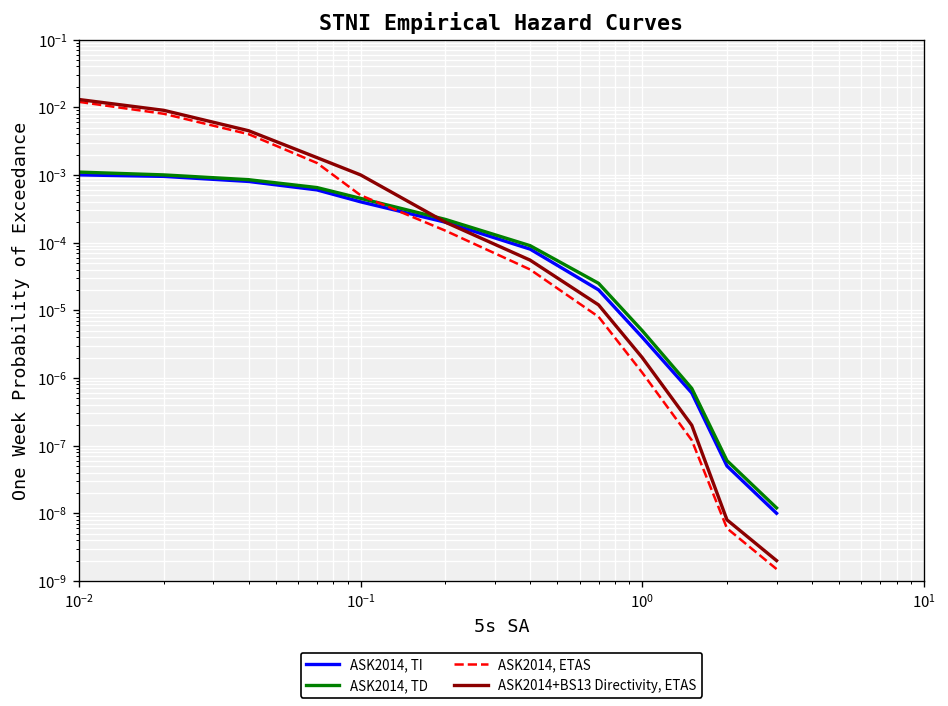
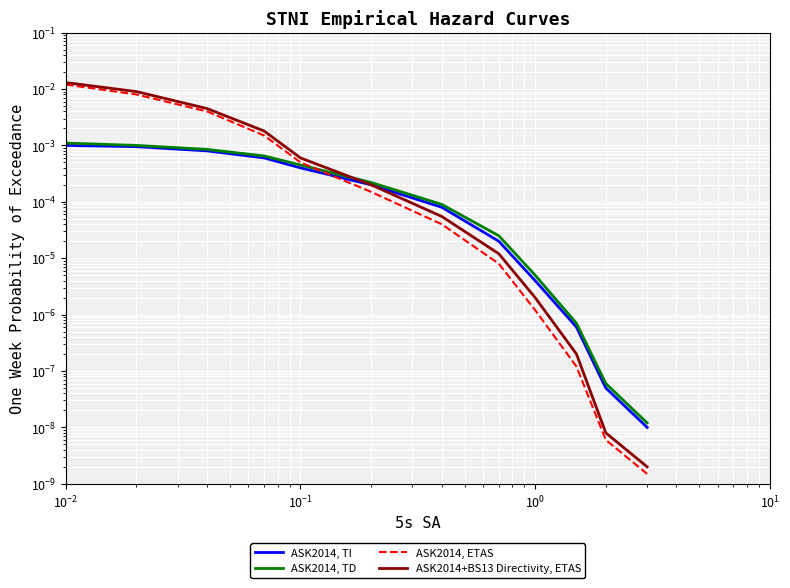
  {
    "ASK2014, TI": {
      "10^-1": 0.0004,
      "10^0": 0.000004
    },
    "ASK2014, TD": {
      "10^-1": 0.0005,
      "10^0": 0.000005
    },
    "ASK2014, ETAS": {
      "10^-1": 0.0005,
      "10^0": 0.0000012
    },
    "ASK2014+BS13 Directivity, ETAS": {
-     "10^-1": 0.0010,
+     "10^-1": 0.0006,
      "10^0": 0.0000020
    }
  }
